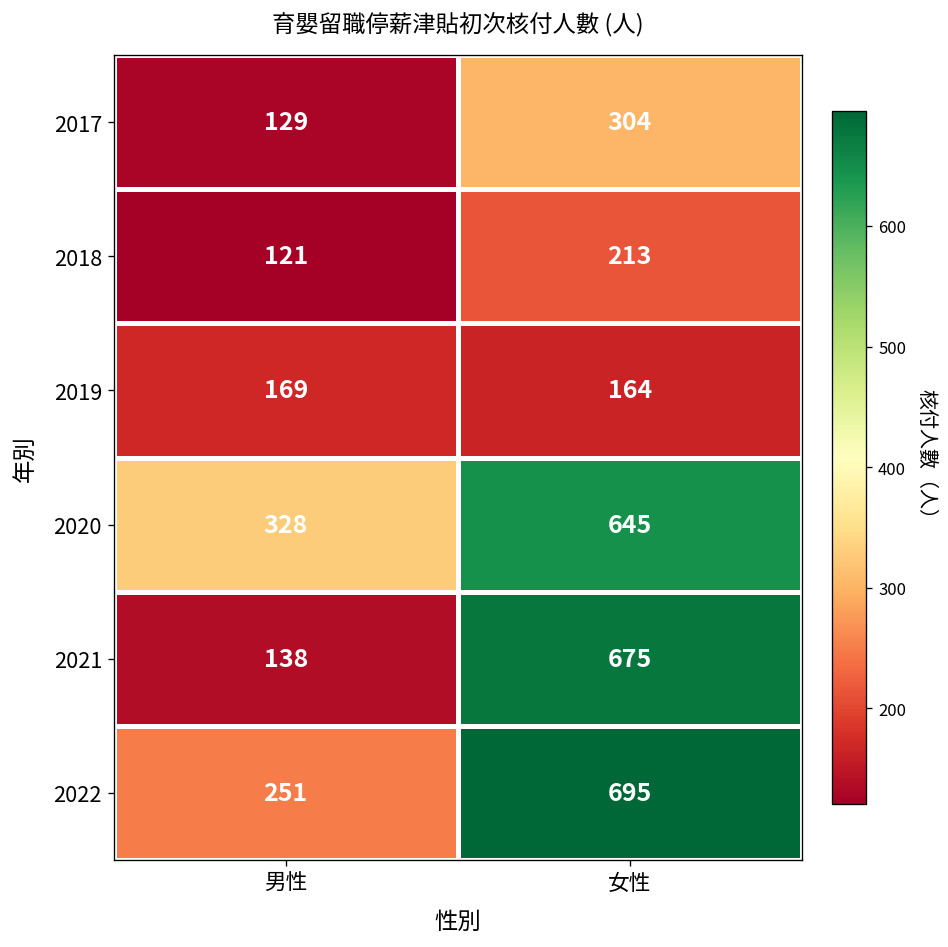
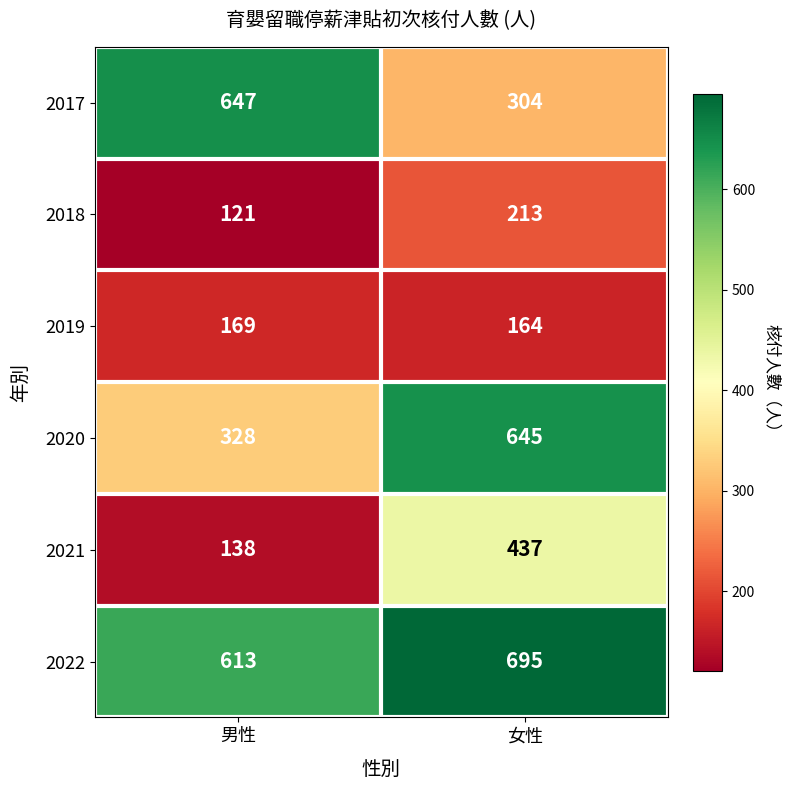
  {
    "2017": {
-     "男性": 129,
+     "男性": 647,
      "女性": 304
    },
    "2018": {
      "男性": 121,
      "女性": 213
    },
    "2019": {
      "男性": 169,
      "女性": 164
    },
    "2020": {
      "男性": 328,
      "女性": 645
    },
    "2021": {
      "男性": 138,
-     "女性": 675
+     "女性": 437
    },
    "2022": {
-     "男性": 251,
+     "男性": 613,
      "女性": 695
    }
  }
